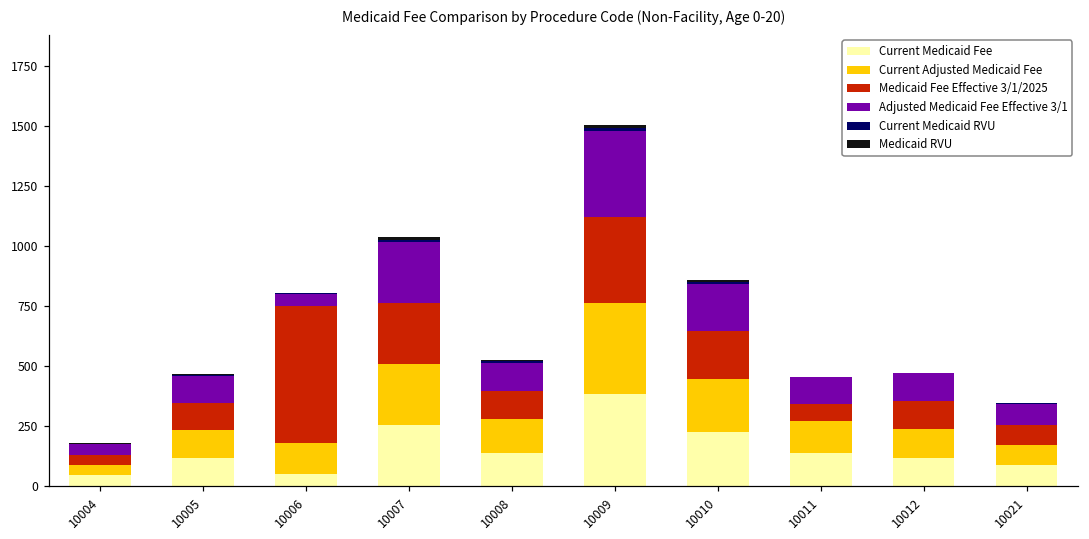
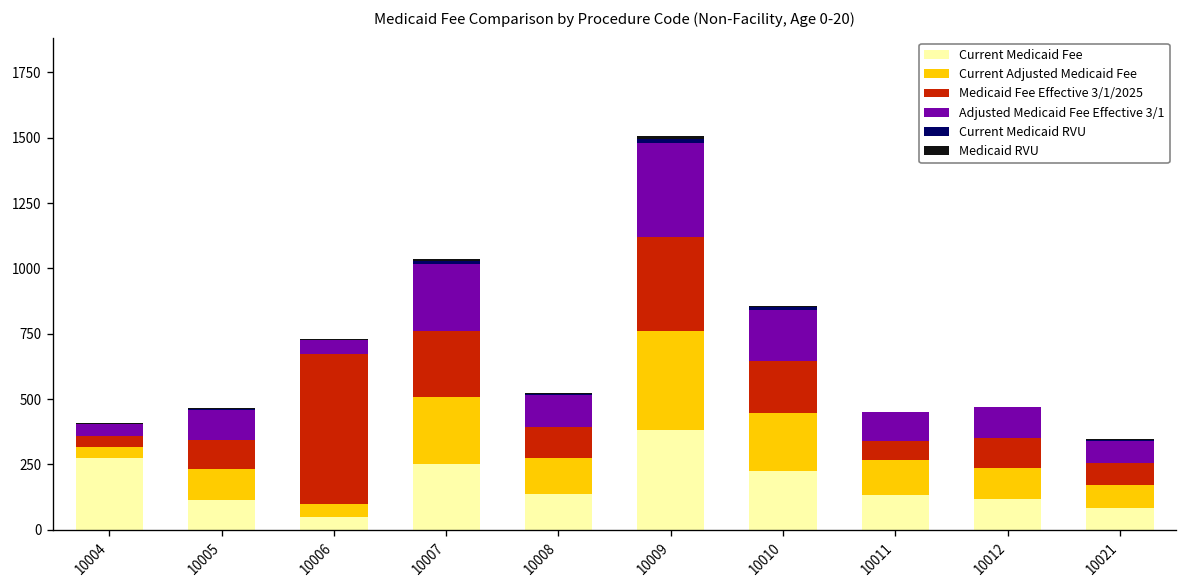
  {
    "Current Medicaid Fee": {
-     "10004": 40,
+     "10004": 270,
      "10005": 120,
      "10006": 50,
      "10007": 250,
      "10008": 140,
      "10009": 380,
      "10010": 220,
      "10011": 130,
      "10012": 120,
      "10021": 80
    },
    "Current Adjusted Medicaid Fee": {
      "10004": 40,
      "10005": 120,
-     "10006": 130,
+     "10006": 50,
      "10007": 250,
      "10008": 140,
      "10009": 380,
      "10010": 220,
      "10011": 130,
      "10012": 120,
      "10021": 80
    },
    "Medicaid Fee Effective 3/1/2025": {
      "10004": 40,
      "10005": 110,
      "10006": 570,
      "10007": 260,
      "10008": 120,
      "10009": 360,
      "10010": 200,
      "10011": 70,
      "10012": 120,
      "10021": 90
    },
    "Adjusted Medicaid Fee Effective 3/1": {
      "10004": 40,
      "10005": 110,
      "10006": 50,
      "10007": 260,
      "10008": 120,
      "10009": 360,
      "10010": 200,
      "10011": 110,
      "10012": 120,
      "10021": 90
    },
    "Current Medicaid RVU": {
      "10009": 10,
      "10011": 0,
      "10012": 0
    },
    "Medicaid RVU": {
      "10009": 10,
      "10011": 0,
      "10012": 0
    }
  }
